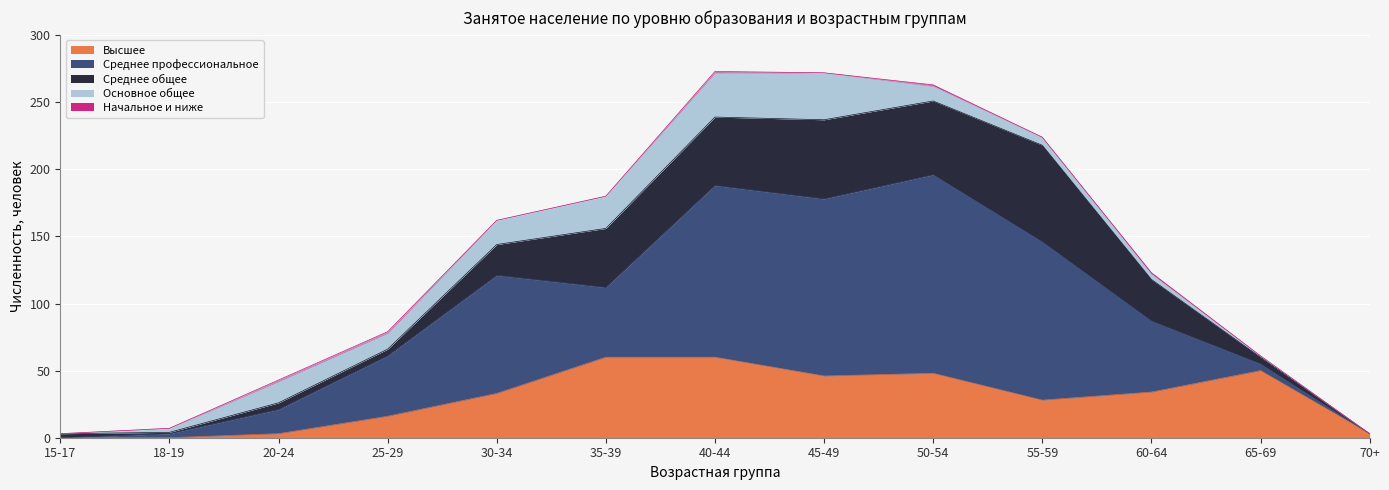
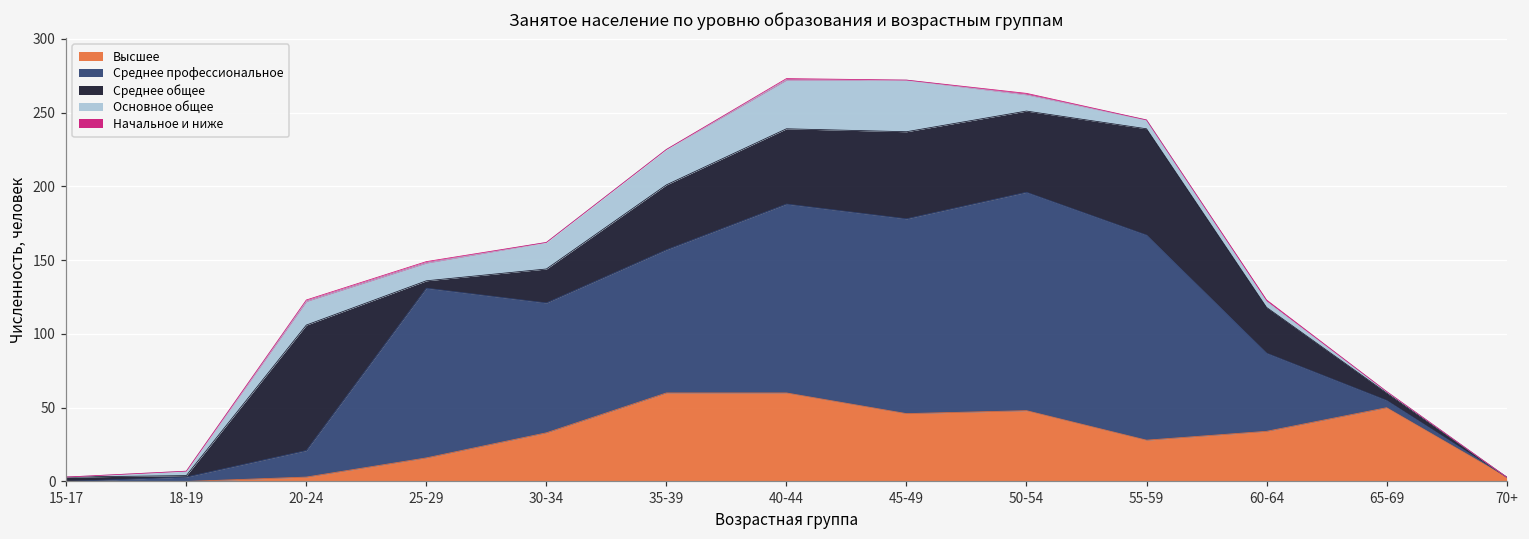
  {
    "Высшее": {
      "18-19": 0,
      "20-24": 3,
      "25-29": 16,
      "30-34": 33,
      "35-39": 60,
      "40-44": 60,
      "45-49": 46,
      "50-54": 48,
      "55-59": 28,
      "60-64": 34,
      "65-69": 50
    },
    "Среднее профессиональное": {
      "20-24": 18,
-     "25-29": 45,
+     "25-29": 115,
      "30-34": 88,
-     "35-39": 52,
+     "35-39": 97,
      "40-44": 128,
      "45-49": 132,
      "50-54": 148,
-     "55-59": 118,
+     "55-59": 139,
      "60-64": 53,
      "65-69": 5
    },
    "Среднее общее": {
-     "20-24": 5,
+     "20-24": 85,
      "25-29": 5,
      "30-34": 23,
      "35-39": 44,
      "40-44": 51,
      "45-49": 59,
      "50-54": 55,
      "55-59": 72,
      "60-64": 31
    }
  }
